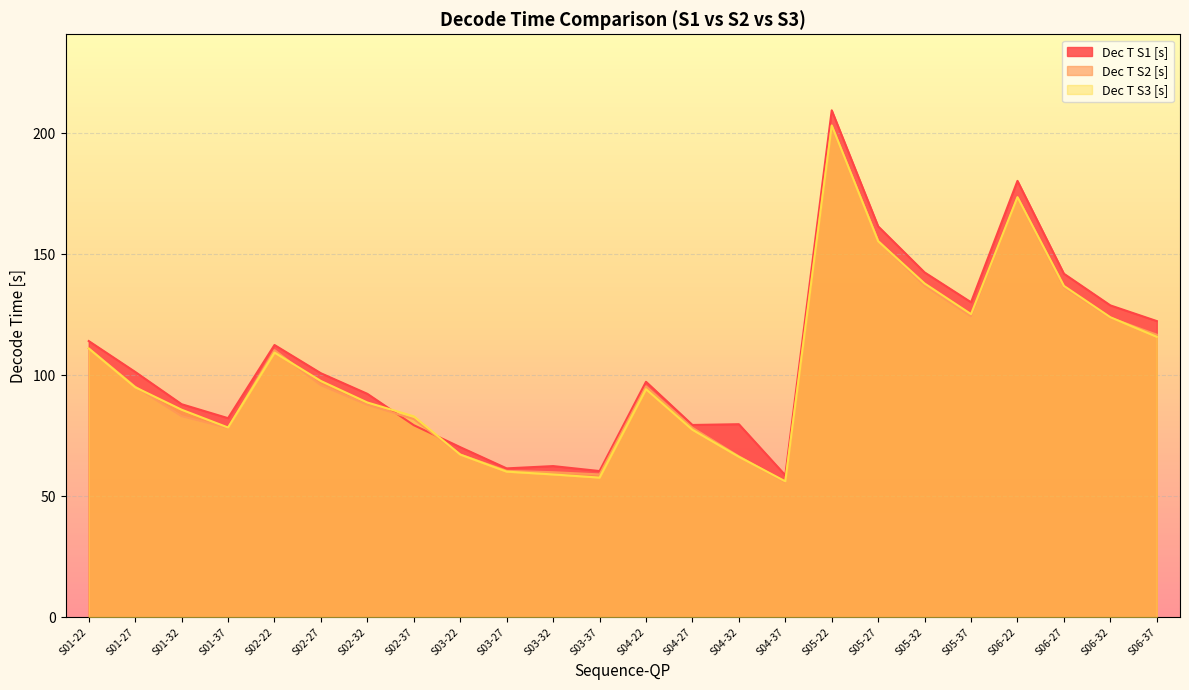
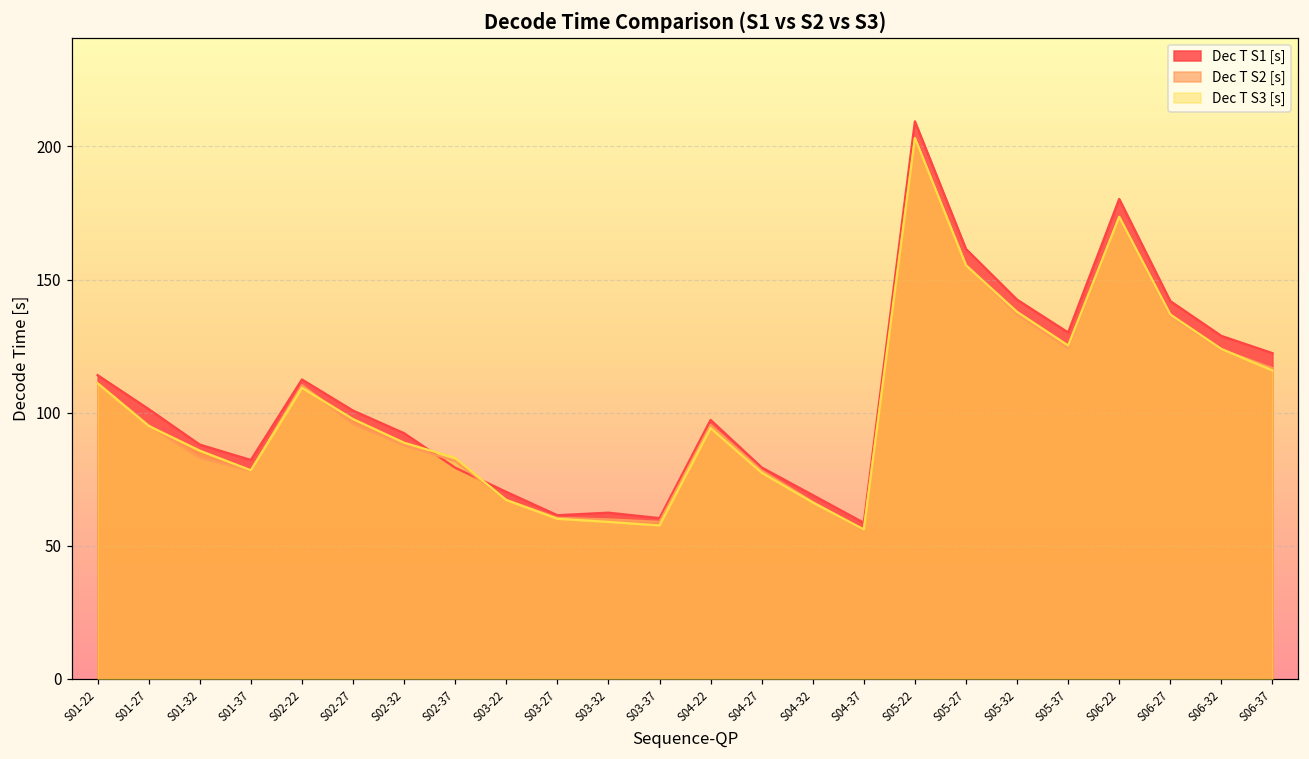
  {
    "Dec T S1 [s]": {
      "S01-22": 114,
      "S01-27": 101,
      "S01-32": 88,
      "S01-37": 82,
      "S02-22": 112,
      "S02-27": 101,
      "S02-32": 92,
      "S02-37": 79,
      "S03-22": 70,
      "S03-32": 62,
      "S03-37": 60,
      "S04-22": 97,
      "S04-27": 79,
-     "S04-32": 80,
+     "S04-32": 69,
      "S04-37": 59,
      "S05-22": 209,
      "S05-27": 161,
      "S05-32": 142,
      "S05-37": 130,
      "S06-22": 180,
      "S06-27": 142,
      "S06-32": 129,
      "S06-37": 122
    },
    "Dec T S2 [s]": {
      "S01-32": 83,
      "S02-27": 96,
      "S02-37": 82,
      "S03-37": 59,
      "S04-22": 95
    },
    "Dec T S3 [s]": {
      "S01-32": 86,
      "S02-27": 98,
      "S02-37": 83,
      "S03-37": 58,
      "S04-22": 94
    }
  }
